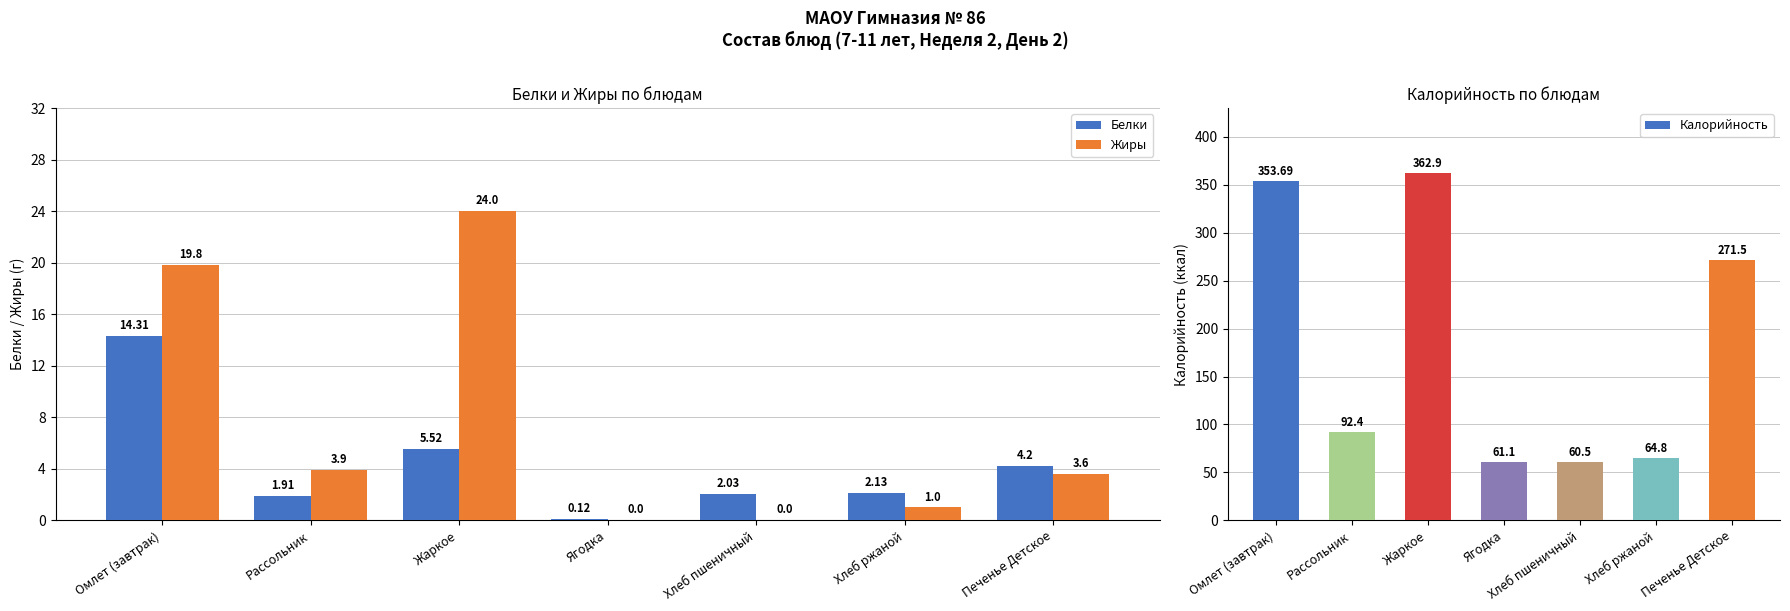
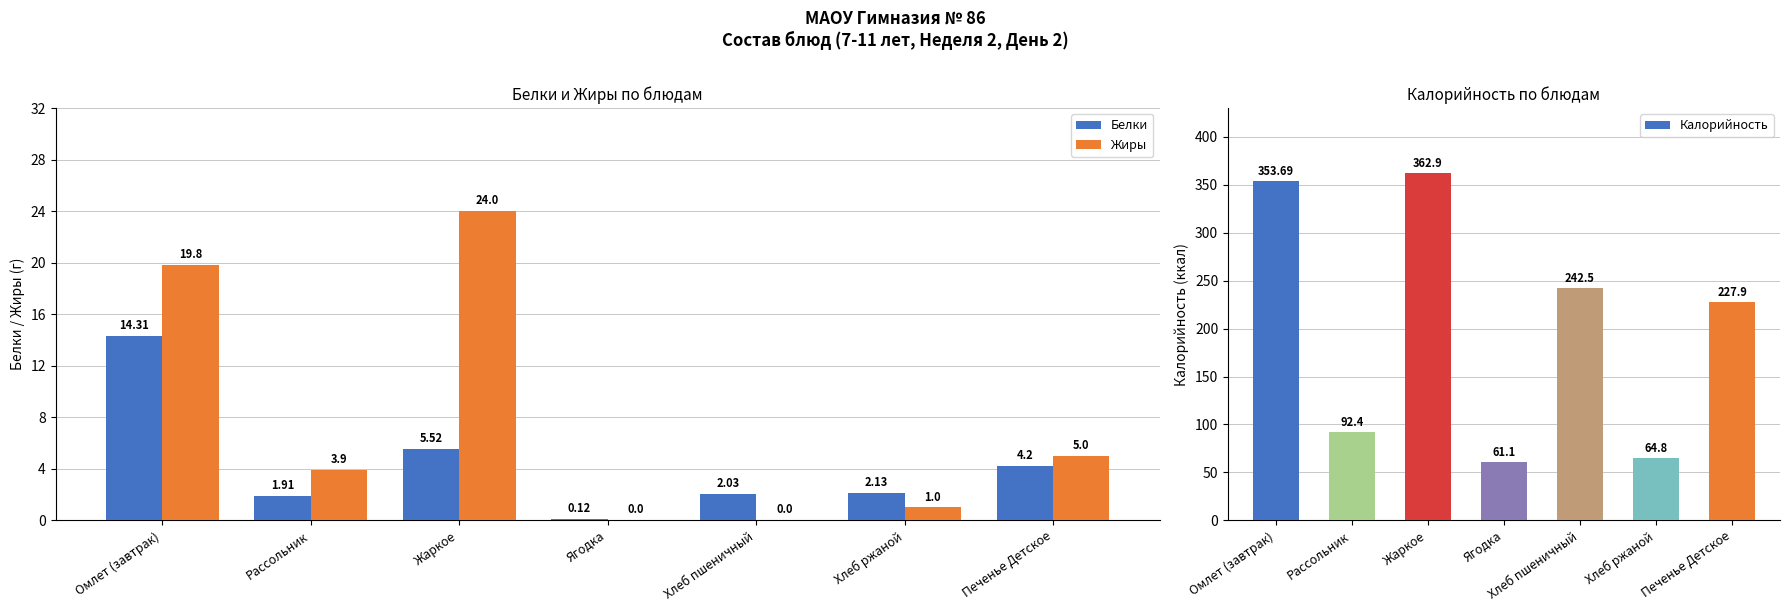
  {
    "Белки и Жиры по блюдам": {
      "Белки": {
        "Омлет (завтрак)": 14.31,
        "Рассольник": 1.91,
        "Жаркое": 5.52,
        "Ягодка": 0.12,
        "Хлеб пшеничный": 2.03,
        "Хлеб ржаной": 2.13,
        "Печенье Детское": 4.2
      },
      "Жиры": {
        "Омлет (завтрак)": 19.8,
        "Рассольник": 3.9,
        "Жаркое": 24.0,
        "Ягодка": 0.0,
        "Хлеб пшеничный": 0.0,
        "Хлеб ржаной": 1.0,
-       "Печенье Детское": 3.6
+       "Печенье Детское": 5.0
      }
    },
    "Калорийность по блюдам": {
      "Омлет (завтрак)": 353.69,
      "Рассольник": 92.4,
      "Жаркое": 362.9,
      "Ягодка": 61.1,
-     "Хлеб пшеничный": 60.5,
+     "Хлеб пшеничный": 242.5,
      "Хлеб ржаной": 64.8,
-     "Печенье Детское": 271.5
+     "Печенье Детское": 227.9
    }
  }
